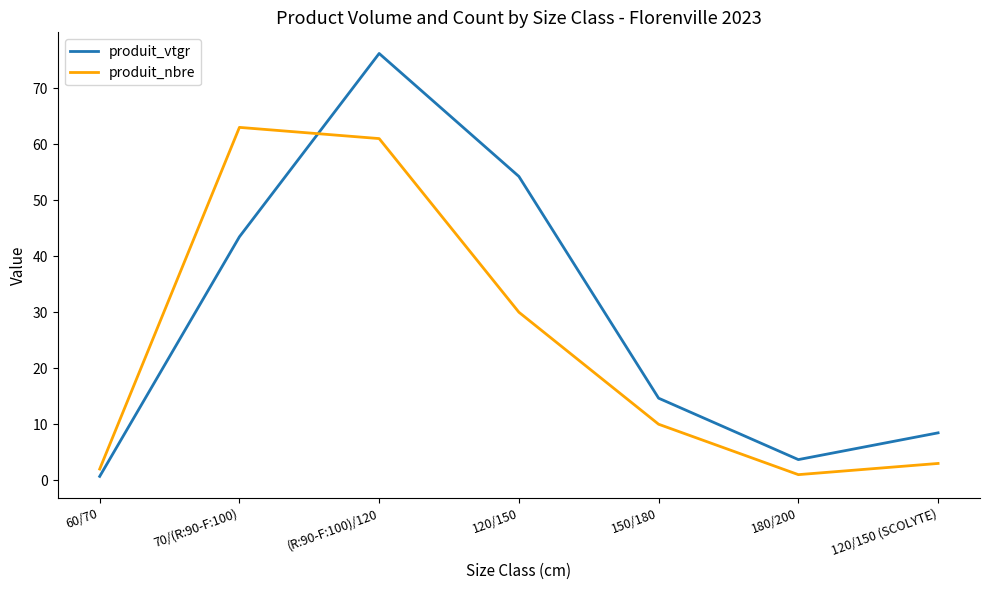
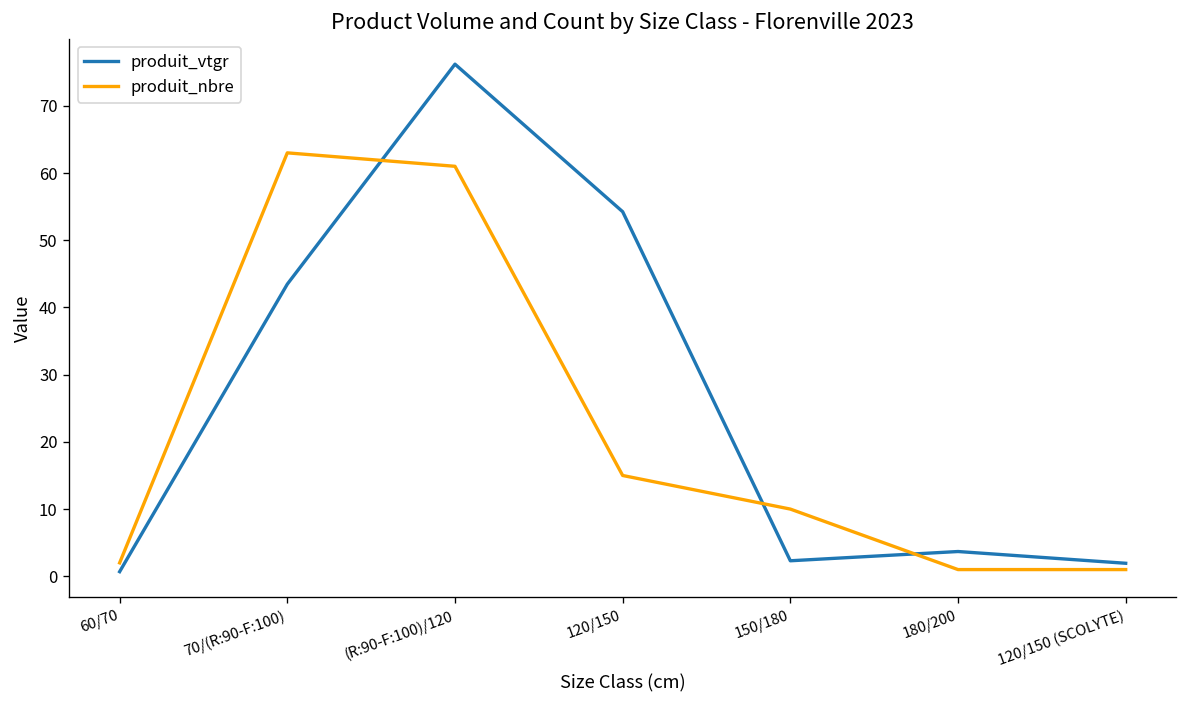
  {
    "produit_vtgr": {
      "60/70": 1,
      "70/(R:90-F:100)": 43,
      "(R:90-F:100)/120": 76,
      "120/150": 54,
-     "150/180": 15,
+     "150/180": 2,
      "180/200": 4,
-     "120/150 (SCOLYTE)": 8
+     "120/150 (SCOLYTE)": 2
    },
    "produit_nbre": {
      "60/70": 2,
      "70/(R:90-F:100)": 63,
      "(R:90-F:100)/120": 61,
-     "120/150": 30,
+     "120/150": 15,
      "150/180": 10,
      "180/200": 1,
-     "120/150 (SCOLYTE)": 3
+     "120/150 (SCOLYTE)": 1
    }
  }
